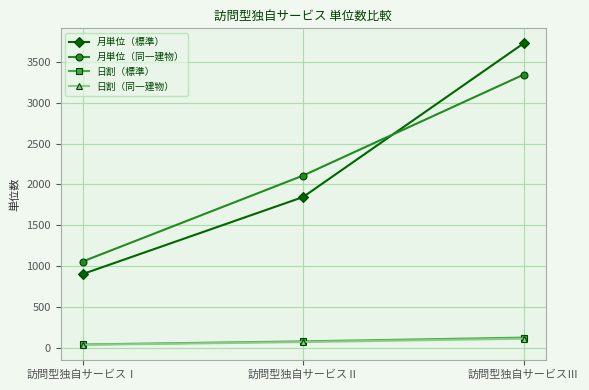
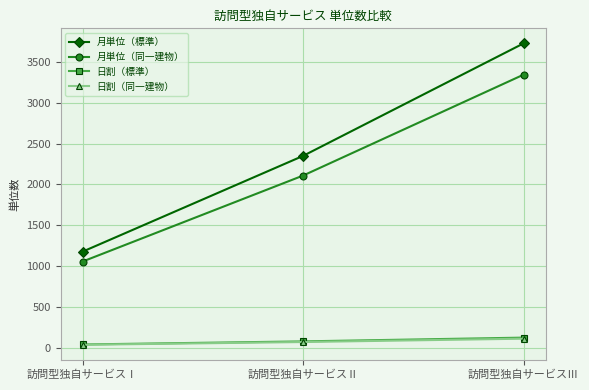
  {
    "月単位（標準）": {
-     "訪問型独自サービスⅠ": 900,
-     "訪問型独自サービスⅡ": 1800,
+     "訪問型独自サービスⅠ": 1200,
+     "訪問型独自サービスⅡ": 2300,
      "訪問型独自サービスⅢ": 3700
    }
  }
